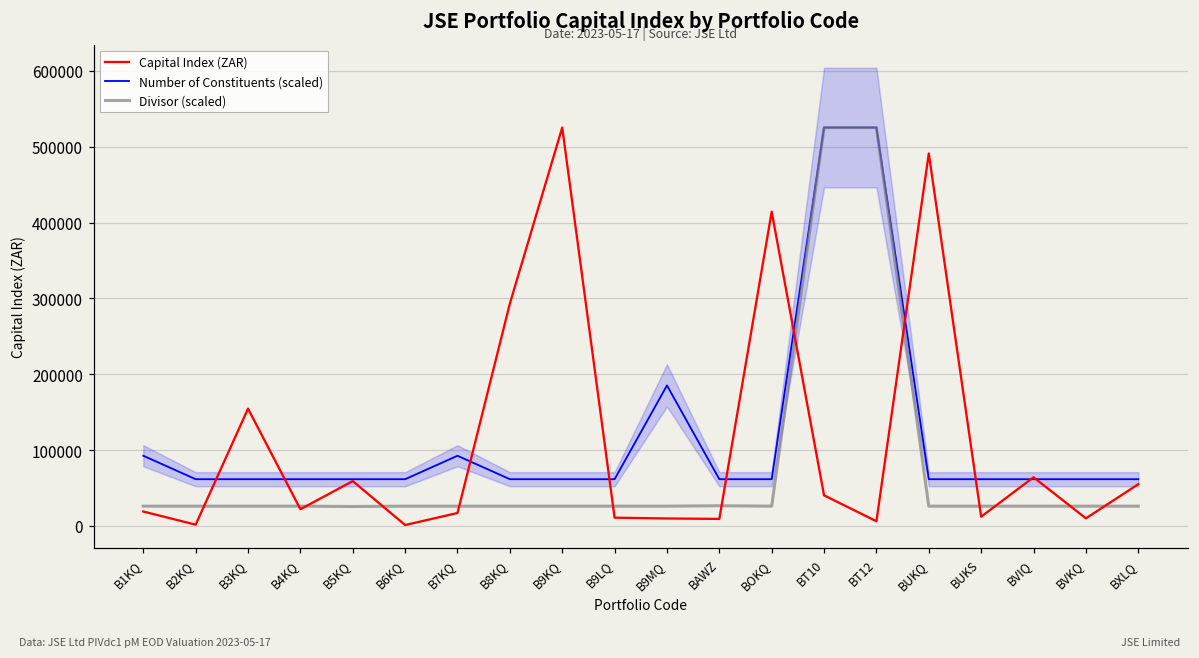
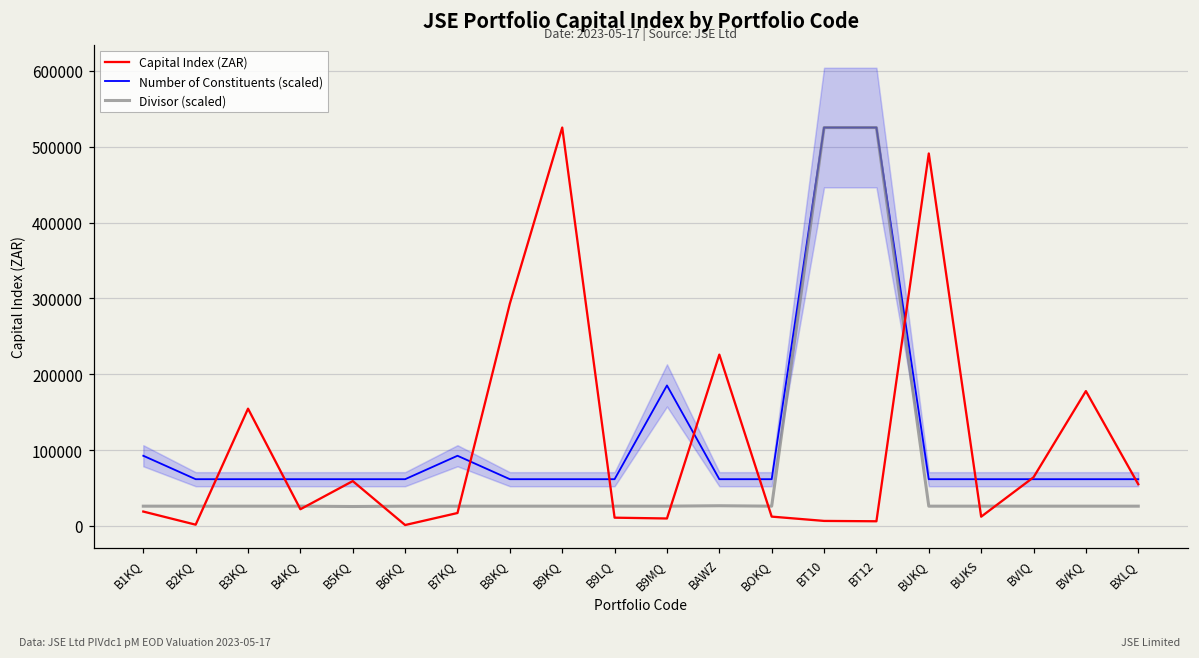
  {
    "Capital Index (ZAR)": {
      "B1KQ": 20000,
      "B2KQ": 0,
      "B3KQ": 150000,
      "B4KQ": 20000,
      "B6KQ": 0,
      "B7KQ": 20000,
      "B8KQ": 290000,
      "B9KQ": 530000,
      "B9LQ": 10000,
      "B9MQ": 10000,
-     "BAWZ": 10000,
-     "BOKQ": 410000,
-     "BT10": 40000,
+     "BAWZ": 230000,
+     "BOKQ": 10000,
+     "BT10": 10000,
      "BT12": 10000,
      "BUKQ": 490000,
      "BUKS": 10000,
-     "BVKQ": 10000,
+     "BVKQ": 180000,
      "BXLQ": 60000
    },
    "Divisor (scaled)": {
      "B1KQ": 30000,
      "B2KQ": 30000,
      "B3KQ": 30000,
      "B4KQ": 30000,
      "B5KQ": 30000,
      "B6KQ": 30000,
      "B7KQ": 30000,
      "B8KQ": 30000,
      "B9KQ": 30000,
      "B9LQ": 30000,
      "B9MQ": 30000,
      "BAWZ": 30000,
      "BOKQ": 30000,
      "BUKQ": 30000,
      "BUKS": 30000,
      "BVIQ": 30000,
      "BVKQ": 30000,
      "BXLQ": 30000
    }
  }
